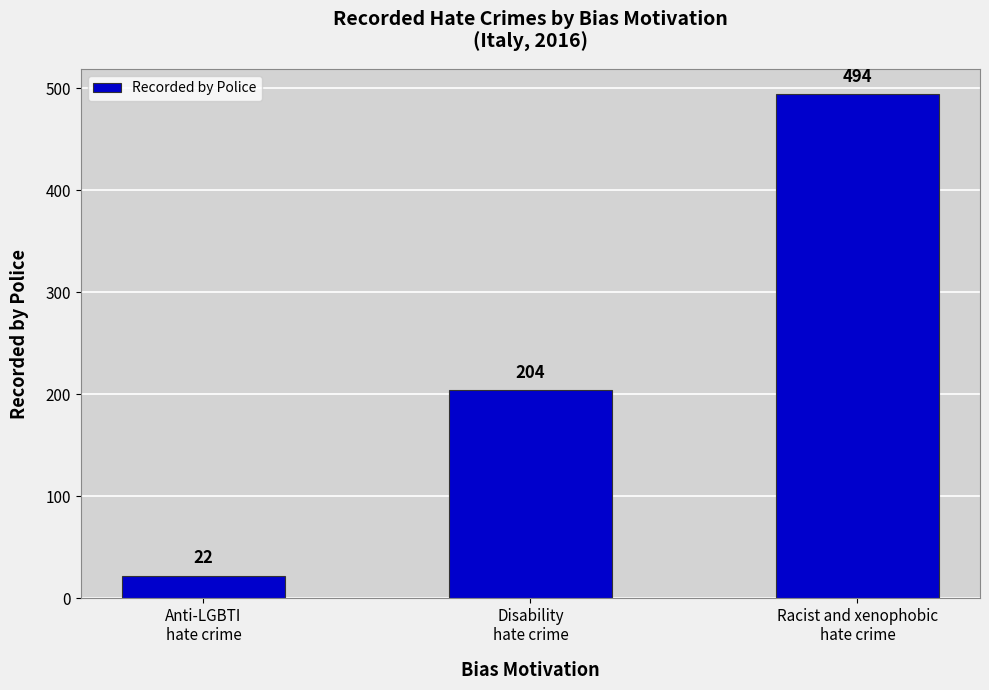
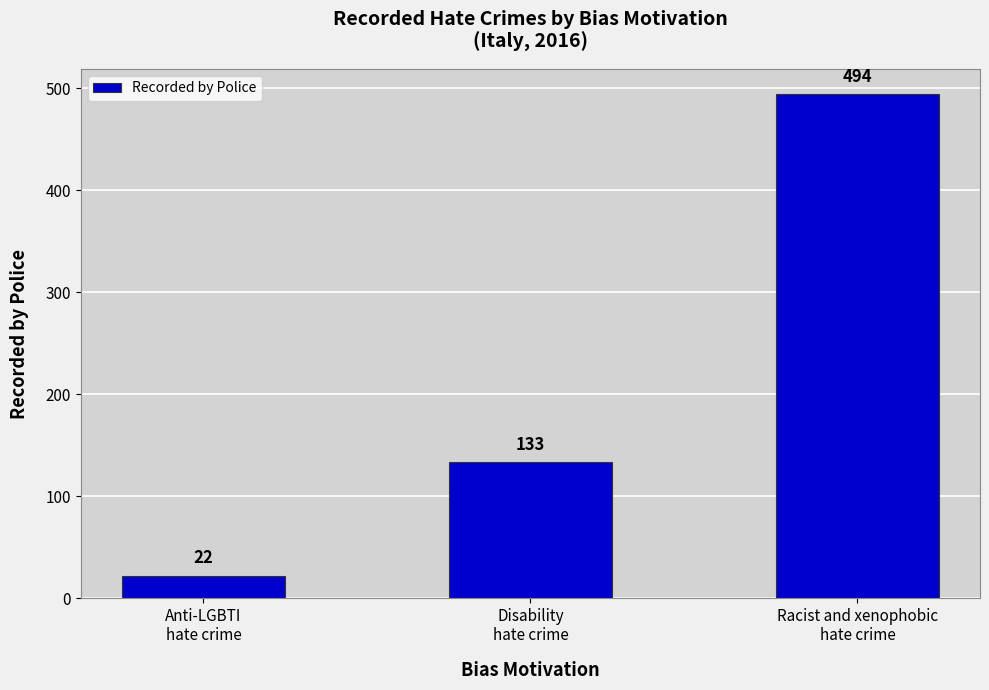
  {
    "Anti-LGBTI hate crime": 22,
-   "Disability hate crime": 204,
+   "Disability hate crime": 133,
    "Racist and xenophobic hate crime": 494
  }
